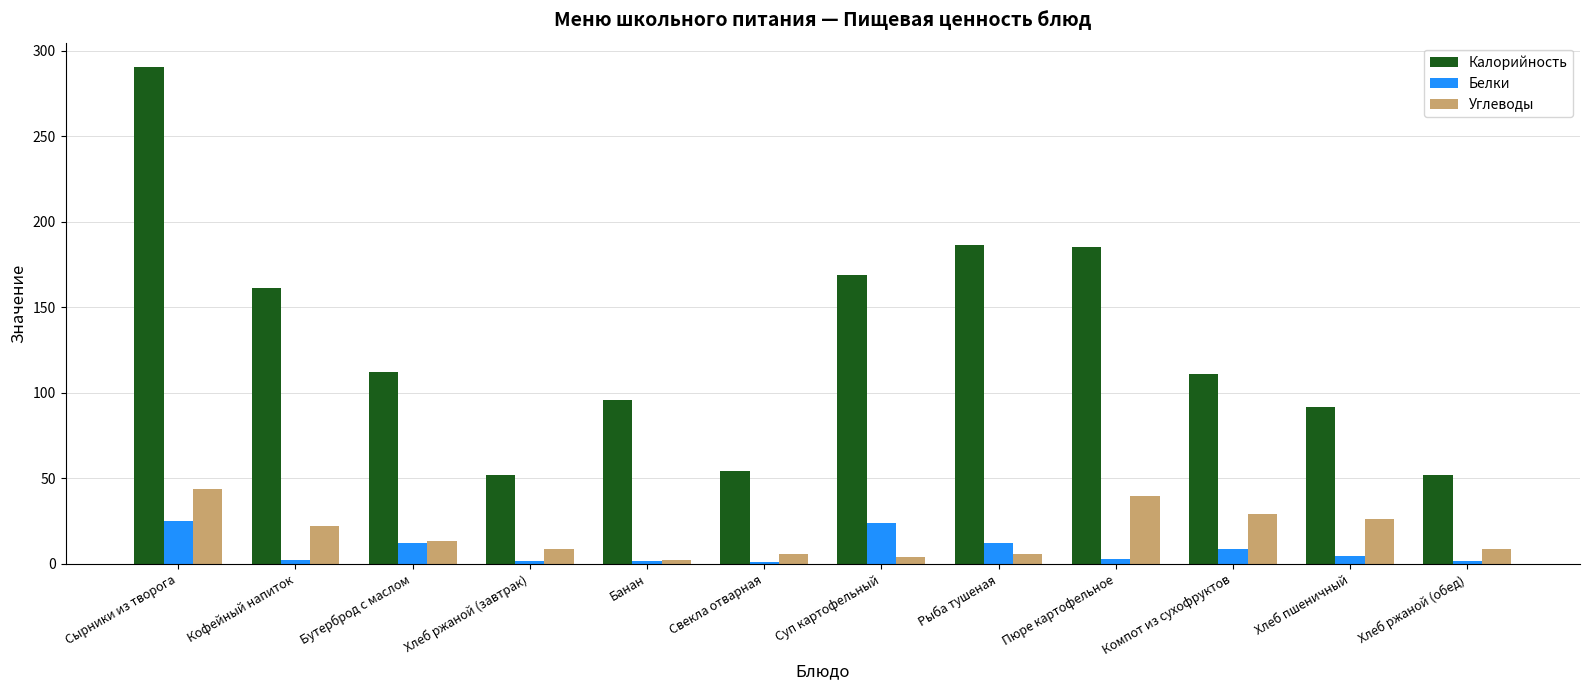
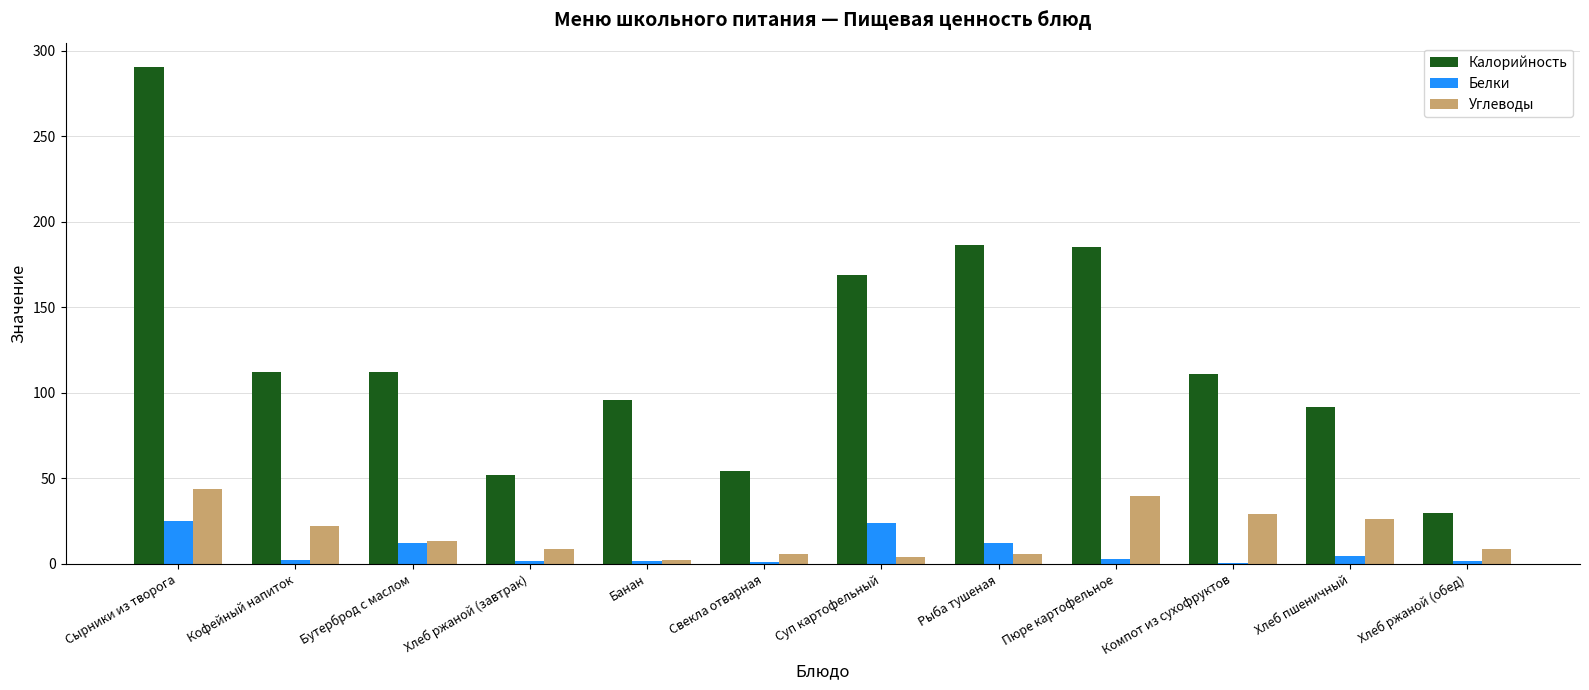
  {
    "Калорийность": {
      "Сырники из творога": 290,
-     "Кофейный напиток": 161,
+     "Кофейный напиток": 112,
      "Бутерброд с маслом": 112,
      "Хлеб ржаной (завтрак)": 52,
      "Банан": 96,
      "Свекла отварная": 54,
      "Суп картофельный": 169,
      "Рыба тушеная": 186,
      "Пюре картофельное": 185,
      "Компот из сухофруктов": 111,
      "Хлеб пшеничный": 92,
-     "Хлеб ржаной (обед)": 52
+     "Хлеб ржаной (обед)": 30
    },
    "Белки": {
      "Сырники из творога": 25,
      "Кофейный напиток": 3,
      "Бутерброд с маслом": 12,
      "Хлеб ржаной (завтрак)": 2,
      "Банан": 2,
      "Суп картофельный": 24,
      "Рыба тушеная": 12,
      "Пюре картофельное": 3,
-     "Компот из сухофруктов": 9,
+     "Компот из сухофруктов": 1,
      "Хлеб пшеничный": 4,
      "Хлеб ржаной (обед)": 2
    },
    "Углеводы": {
      "Сырники из творога": 44,
      "Кофейный напиток": 22,
      "Бутерброд с маслом": 13,
      "Хлеб ржаной (завтрак)": 9,
      "Банан": 2,
      "Свекла отварная": 6,
      "Суп картофельный": 4,
      "Рыба тушеная": 6,
      "Пюре картофельное": 40,
      "Компот из сухофруктов": 29,
      "Хлеб пшеничный": 26,
      "Хлеб ржаной (обед)": 9
    }
  }
